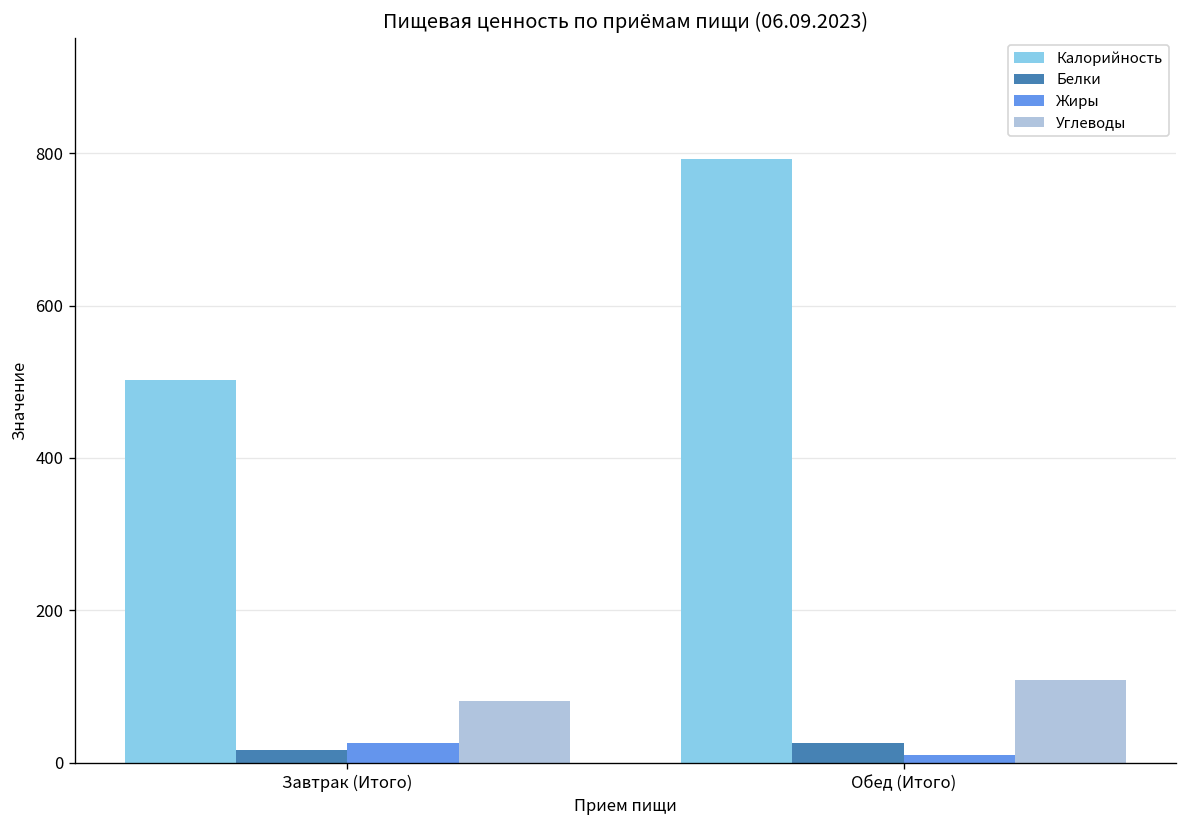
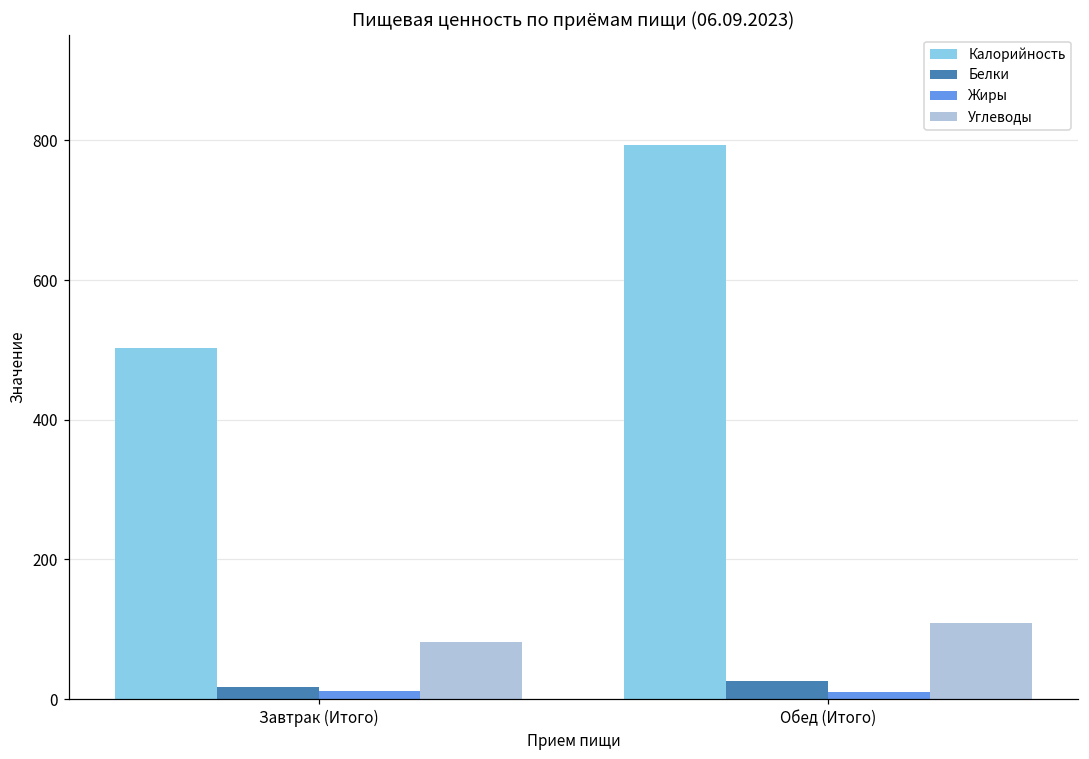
  {
    "Белки": {
      "Завтрак (Итого)": 20,
      "Обед (Итого)": 30
    },
    "Жиры": {
-     "Завтрак (Итого)": 30,
+     "Завтрак (Итого)": 10,
      "Обед (Итого)": 10
    }
  }
